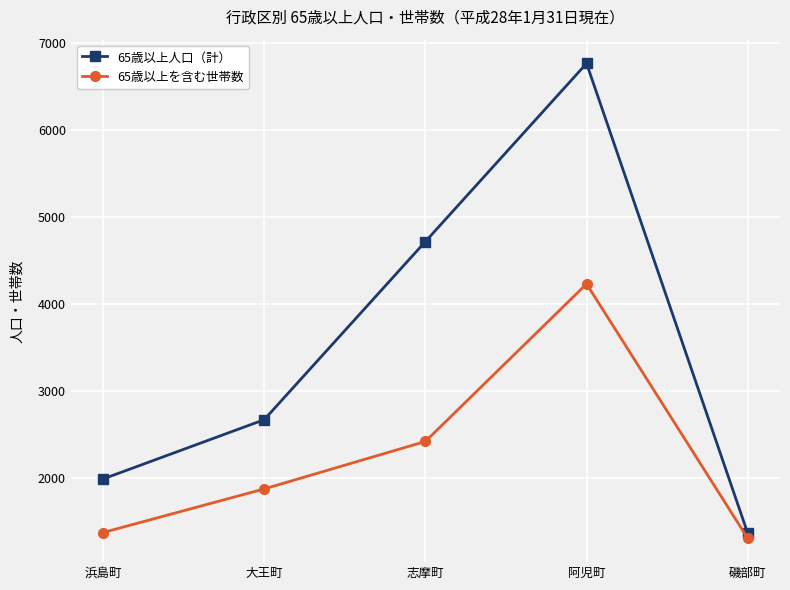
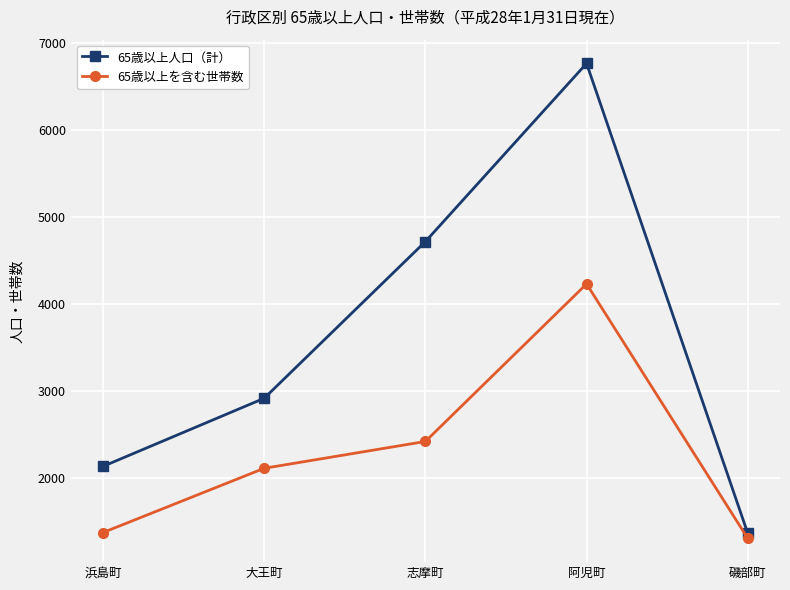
  {
    "65歳以上人口（計）": {
-     "浜島町": 2000,
-     "大王町": 2700,
+     "浜島町": 2100,
+     "大王町": 2900,
      "志摩町": 4700,
      "阿児町": 6800,
      "磯部町": 1400
    },
    "65歳以上を含む世帯数": {
      "浜島町": 1400,
-     "大王町": 1900,
+     "大王町": 2100,
      "志摩町": 2400,
      "阿児町": 4200,
      "磯部町": 1300
    }
  }
